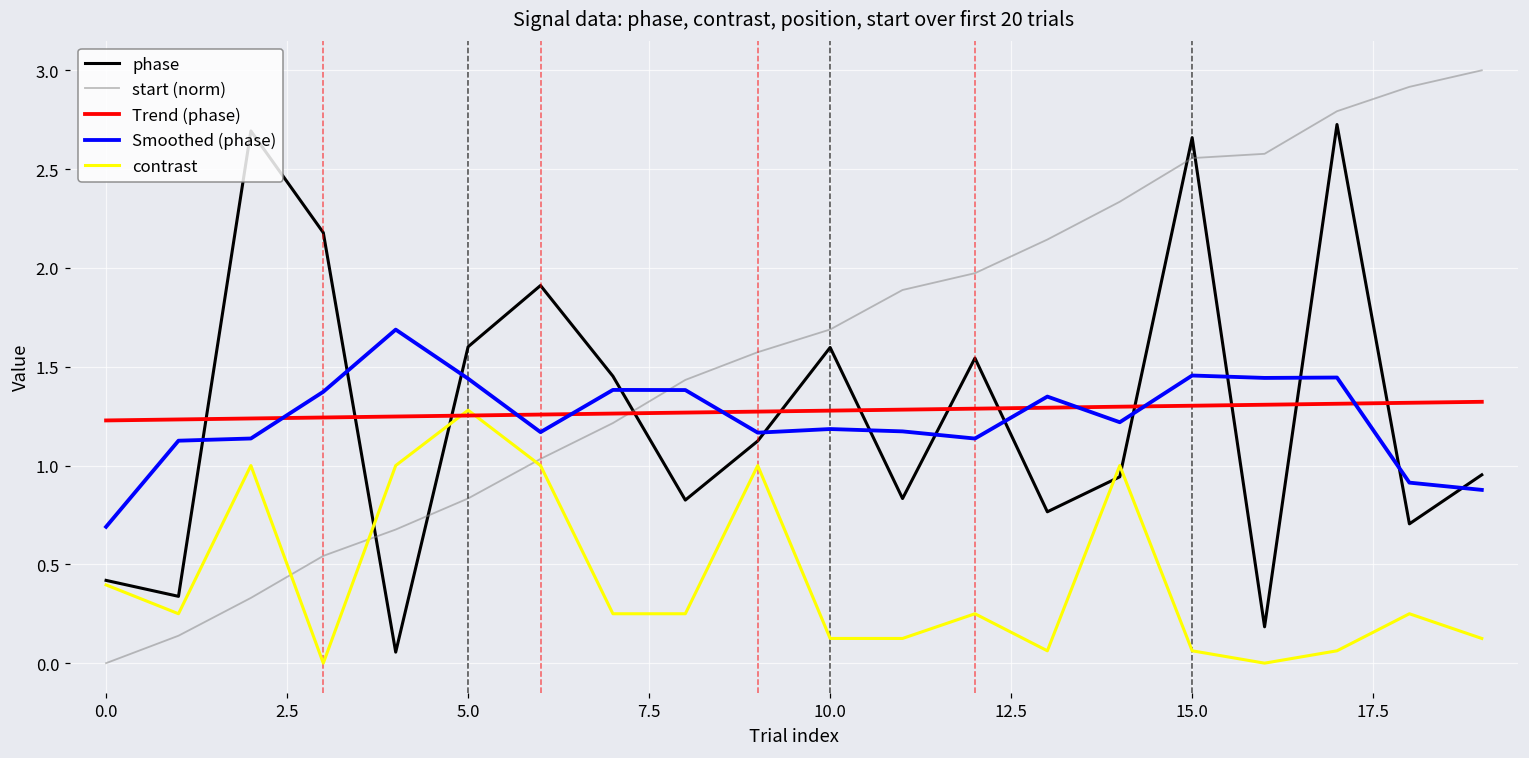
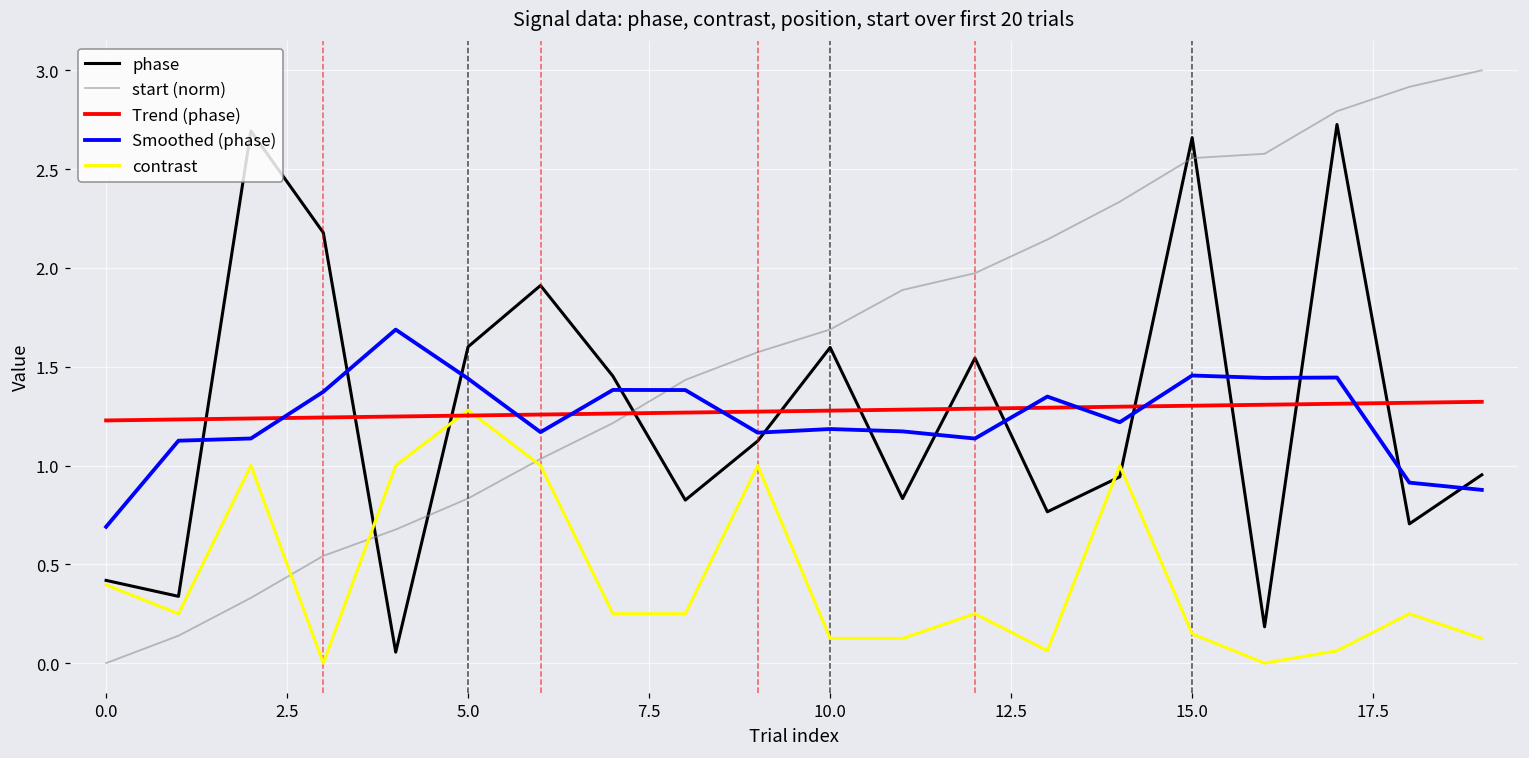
  {
    "phase": {
      "0.0": 0.42,
      "5.0": 1.60,
      "10.0": 1.60,
      "15.0": 2.66
    },
    "start (norm)": {
      "0.0": 0.00,
      "5.0": 0.83,
      "10.0": 1.69,
      "15.0": 2.56
    },
    "Trend (phase)": {
      "0.0": 1.23,
      "5.0": 1.25,
      "10.0": 1.28,
      "15.0": 1.30
    },
    "Smoothed (phase)": {
      "0.0": 0.69,
      "5.0": 1.44,
      "10.0": 1.18,
      "15.0": 1.46
    },
    "contrast": {
      "0.0": 0.40,
      "5.0": 1.28,
      "10.0": 0.13,
-     "15.0": 0.06
+     "15.0": 0.15
    }
  }
